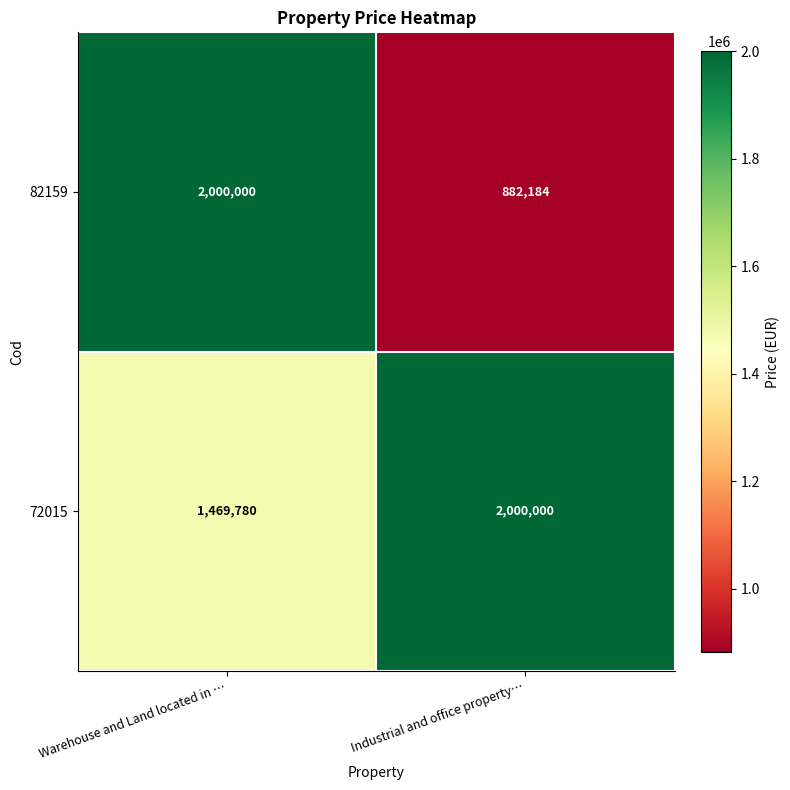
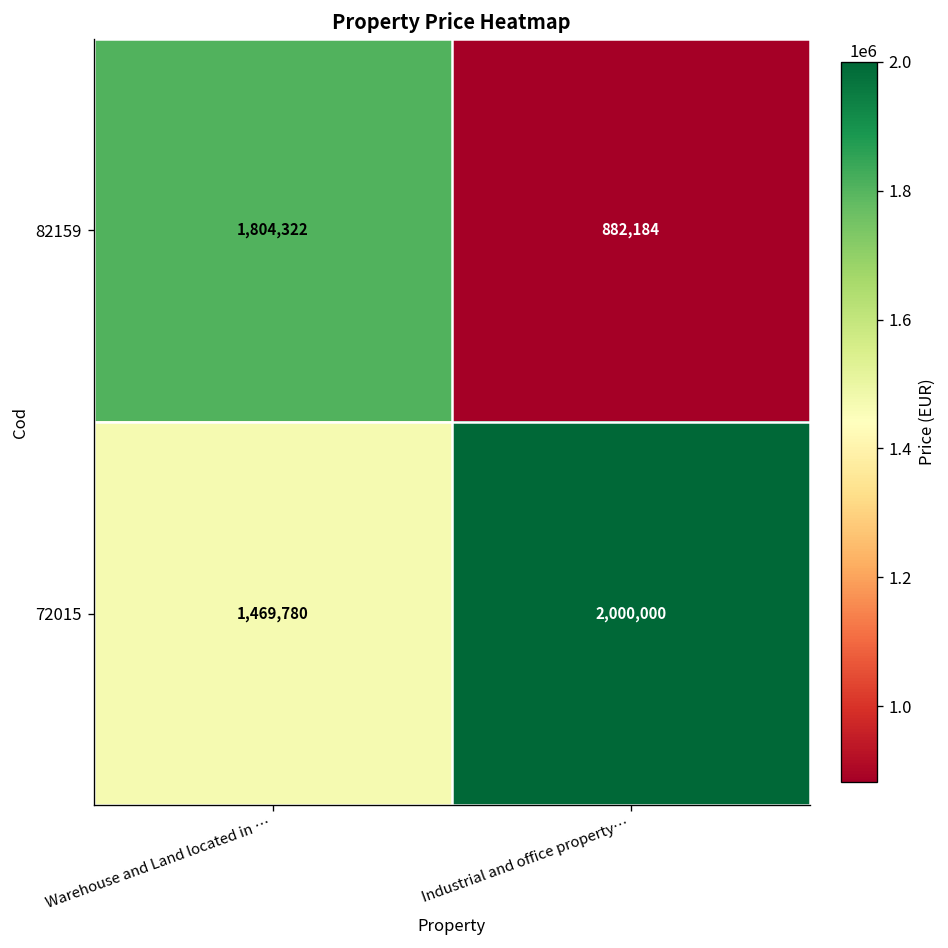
  {
    "82159": {
-     "Warehouse and Land located in …": "2,000,000",
+     "Warehouse and Land located in …": "1,804,322",
      "Industrial and office property…": "882,184"
    },
    "72015": {
      "Warehouse and Land located in …": "1,469,780",
      "Industrial and office property…": "2,000,000"
    }
  }
